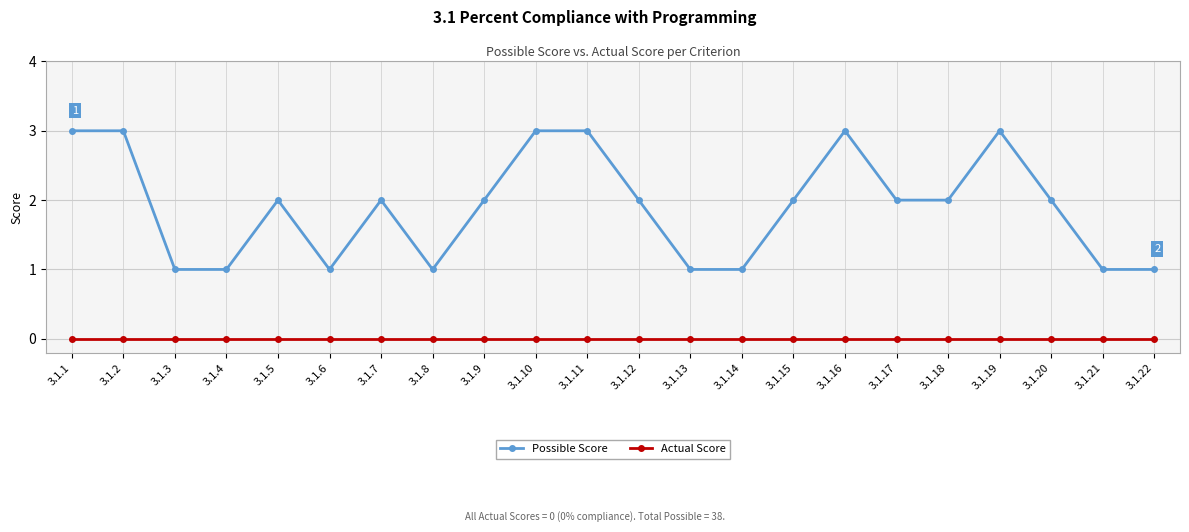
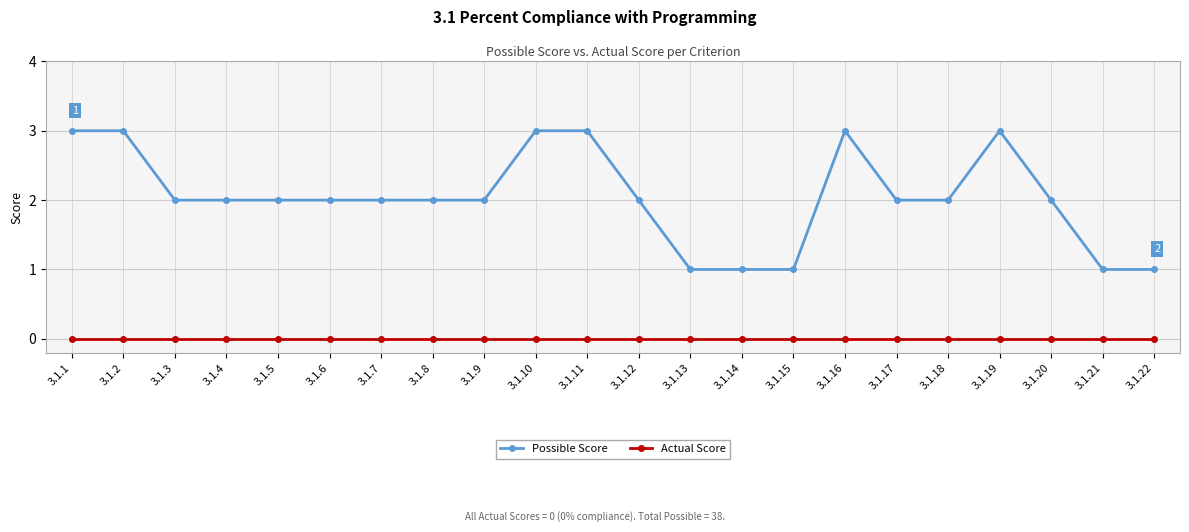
  {
    "Possible Score": {
      "3.1.2": 3,
-     "3.1.3": 1,
-     "3.1.4": 1,
+     "3.1.3": 2,
+     "3.1.4": 2,
      "3.1.5": 2,
-     "3.1.6": 1,
+     "3.1.6": 2,
      "3.1.7": 2,
-     "3.1.8": 1,
+     "3.1.8": 2,
      "3.1.9": 2,
      "3.1.10": 3,
      "3.1.11": 3,
      "3.1.12": 2,
      "3.1.13": 1,
      "3.1.14": 1,
-     "3.1.15": 2,
+     "3.1.15": 1,
      "3.1.16": 3,
      "3.1.17": 2,
      "3.1.18": 2,
      "3.1.19": 3,
      "3.1.20": 2,
      "3.1.21": 1
    },
    "Actual Score": {
      "3.1.1": 0,
      "3.1.2": 0,
      "3.1.3": 0,
      "3.1.4": 0,
      "3.1.5": 0,
      "3.1.6": 0,
      "3.1.7": 0,
      "3.1.8": 0,
      "3.1.9": 0,
      "3.1.10": 0,
      "3.1.11": 0,
      "3.1.12": 0,
      "3.1.13": 0,
      "3.1.14": 0,
      "3.1.15": 0,
      "3.1.16": 0,
      "3.1.17": 0,
      "3.1.18": 0,
      "3.1.19": 0,
      "3.1.20": 0,
      "3.1.21": 0,
      "3.1.22": 0
    }
  }
